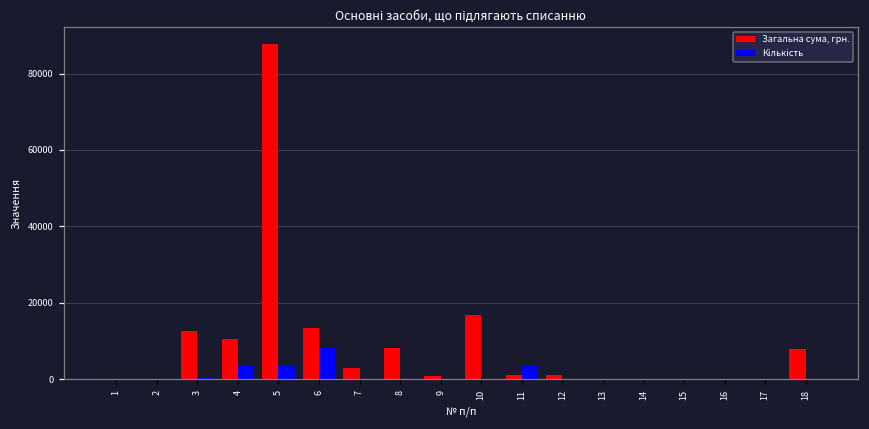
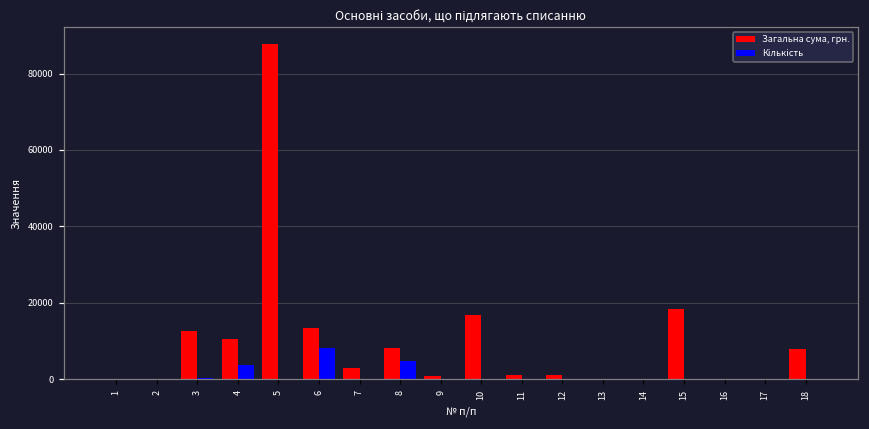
  {
    "Загальна сума, грн.": {
      "1": 0,
      "2": 0,
      "3": 13000,
      "4": 10000,
      "5": 88000,
      "6": 13000,
      "7": 3000,
      "8": 8000,
      "9": 1000,
      "10": 17000,
      "11": 1000,
      "12": 1000,
-     "15": 0,
+     "15": 18000,
      "18": 8000
    },
    "Кількість": {
      "4": 4000,
-     "5": 4000,
+     "5": 0,
      "6": 8000,
-     "8": 0,
-     "11": 4000
+     "8": 5000,
+     "11": 0
    }
  }
